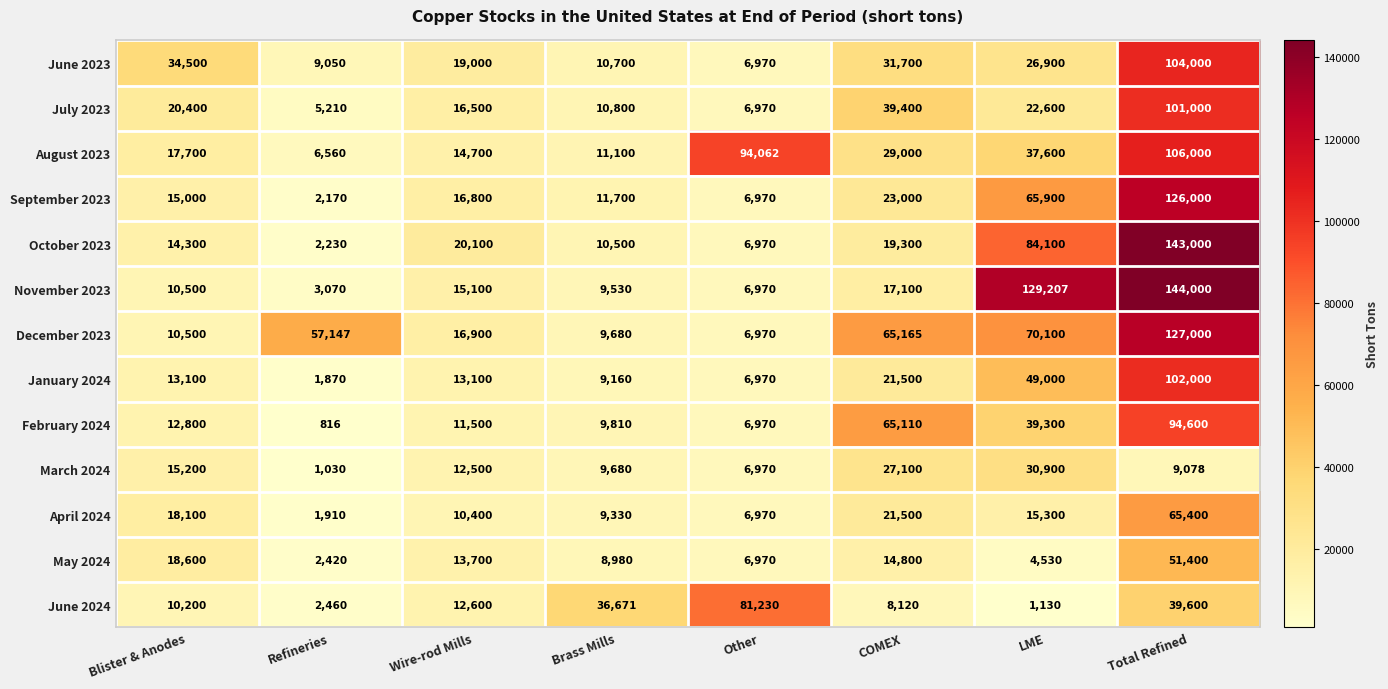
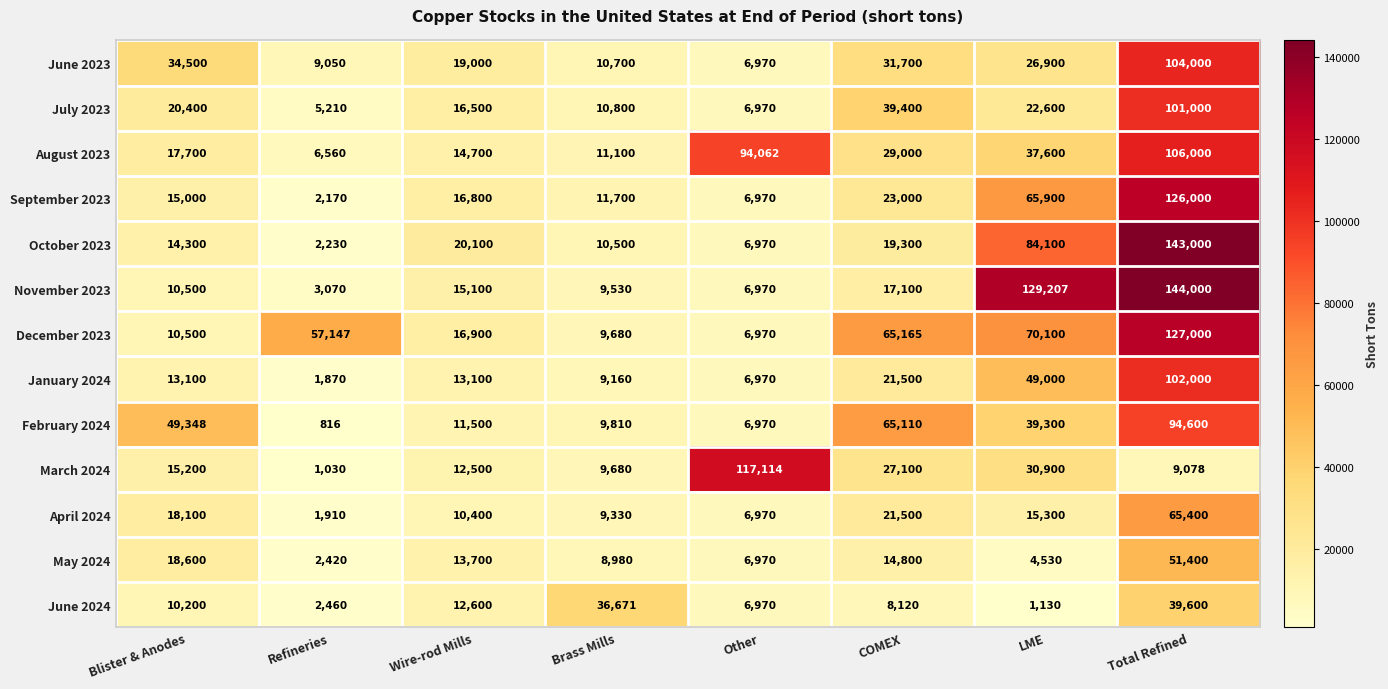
  {
    "June 2023": {
      "Blister & Anodes": "34,500",
      "Refineries": "9,050",
      "Wire-rod Mills": "19,000",
      "Brass Mills": "10,700",
      "Other": "6,970",
      "COMEX": "31,700",
      "LME": "26,900",
      "Total Refined": "104,000"
    },
    "July 2023": {
      "Blister & Anodes": "20,400",
      "Refineries": "5,210",
      "Wire-rod Mills": "16,500",
      "Brass Mills": "10,800",
      "Other": "6,970",
      "COMEX": "39,400",
      "LME": "22,600",
      "Total Refined": "101,000"
    },
    "August 2023": {
      "Blister & Anodes": "17,700",
      "Refineries": "6,560",
      "Wire-rod Mills": "14,700",
      "Brass Mills": "11,100",
      "Other": "94,062",
      "COMEX": "29,000",
      "LME": "37,600",
      "Total Refined": "106,000"
    },
    "September 2023": {
      "Blister & Anodes": "15,000",
      "Refineries": "2,170",
      "Wire-rod Mills": "16,800",
      "Brass Mills": "11,700",
      "Other": "6,970",
      "COMEX": "23,000",
      "LME": "65,900",
      "Total Refined": "126,000"
    },
    "October 2023": {
      "Blister & Anodes": "14,300",
      "Refineries": "2,230",
      "Wire-rod Mills": "20,100",
      "Brass Mills": "10,500",
      "Other": "6,970",
      "COMEX": "19,300",
      "LME": "84,100",
      "Total Refined": "143,000"
    },
    "November 2023": {
      "Blister & Anodes": "10,500",
      "Refineries": "3,070",
      "Wire-rod Mills": "15,100",
      "Brass Mills": "9,530",
      "Other": "6,970",
      "COMEX": "17,100",
      "LME": "129,207",
      "Total Refined": "144,000"
    },
    "December 2023": {
      "Blister & Anodes": "10,500",
      "Refineries": "57,147",
      "Wire-rod Mills": "16,900",
      "Brass Mills": "9,680",
      "Other": "6,970",
      "COMEX": "65,165",
      "LME": "70,100",
      "Total Refined": "127,000"
    },
    "January 2024": {
      "Blister & Anodes": "13,100",
      "Refineries": "1,870",
      "Wire-rod Mills": "13,100",
      "Brass Mills": "9,160",
      "Other": "6,970",
      "COMEX": "21,500",
      "LME": "49,000",
      "Total Refined": "102,000"
    },
    "February 2024": {
-     "Blister & Anodes": "12,800",
+     "Blister & Anodes": "49,348",
      "Refineries": "816",
      "Wire-rod Mills": "11,500",
      "Brass Mills": "9,810",
      "Other": "6,970",
      "COMEX": "65,110",
      "LME": "39,300",
      "Total Refined": "94,600"
    },
    "March 2024": {
      "Blister & Anodes": "15,200",
      "Refineries": "1,030",
      "Wire-rod Mills": "12,500",
      "Brass Mills": "9,680",
-     "Other": "6,970",
+     "Other": "117,114",
      "COMEX": "27,100",
      "LME": "30,900",
      "Total Refined": "9,078"
    },
    "April 2024": {
      "Blister & Anodes": "18,100",
      "Refineries": "1,910",
      "Wire-rod Mills": "10,400",
      "Brass Mills": "9,330",
      "Other": "6,970",
      "COMEX": "21,500",
      "LME": "15,300",
      "Total Refined": "65,400"
    },
    "May 2024": {
      "Blister & Anodes": "18,600",
      "Refineries": "2,420",
      "Wire-rod Mills": "13,700",
      "Brass Mills": "8,980",
      "Other": "6,970",
      "COMEX": "14,800",
      "LME": "4,530",
      "Total Refined": "51,400"
    },
    "June 2024": {
      "Blister & Anodes": "10,200",
      "Refineries": "2,460",
      "Wire-rod Mills": "12,600",
      "Brass Mills": "36,671",
-     "Other": "81,230",
+     "Other": "6,970",
      "COMEX": "8,120",
      "LME": "1,130",
      "Total Refined": "39,600"
    }
  }
